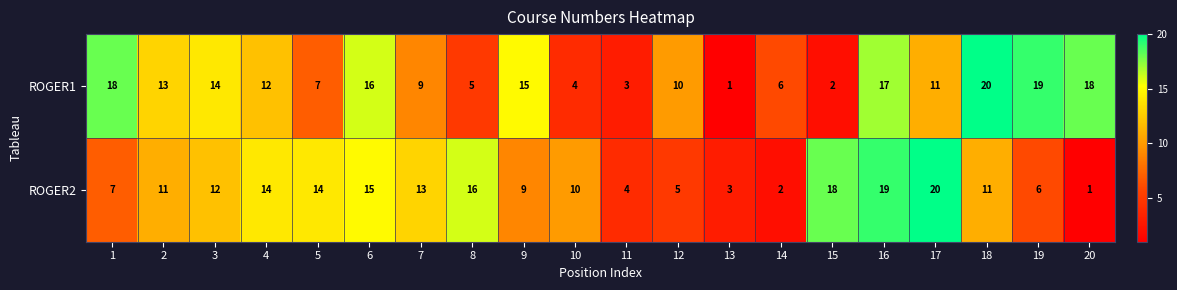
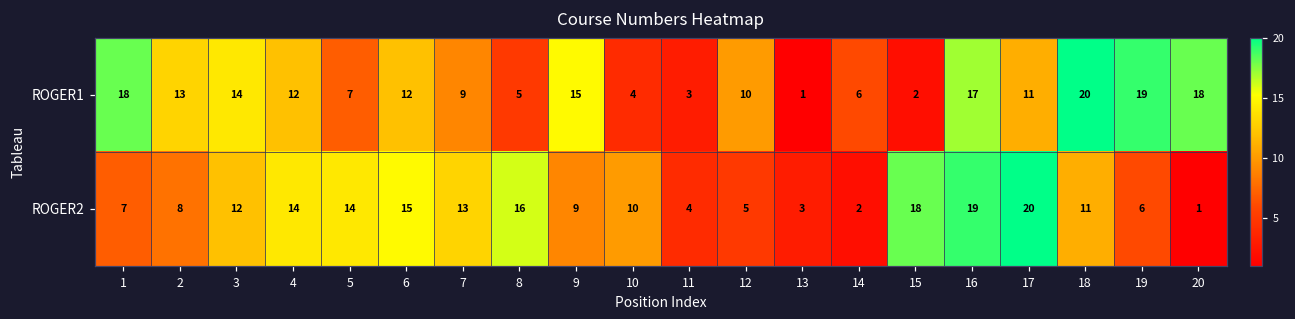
  {
    "ROGER1": {
      "1": 18,
      "2": 13,
      "3": 14,
      "4": 12,
      "5": 7,
-     "6": 16,
+     "6": 12,
      "7": 9,
      "8": 5,
      "9": 15,
      "10": 4,
      "11": 3,
      "12": 10,
      "13": 1,
      "14": 6,
      "15": 2,
      "16": 17,
      "17": 11,
      "18": 20,
      "19": 19,
      "20": 18
    },
    "ROGER2": {
      "1": 7,
-     "2": 11,
+     "2": 8,
      "3": 12,
      "4": 14,
      "5": 14,
      "6": 15,
      "7": 13,
      "8": 16,
      "9": 9,
      "10": 10,
      "11": 4,
      "12": 5,
      "13": 3,
      "14": 2,
      "15": 18,
      "16": 19,
      "17": 20,
      "18": 11,
      "19": 6,
      "20": 1
    }
  }
